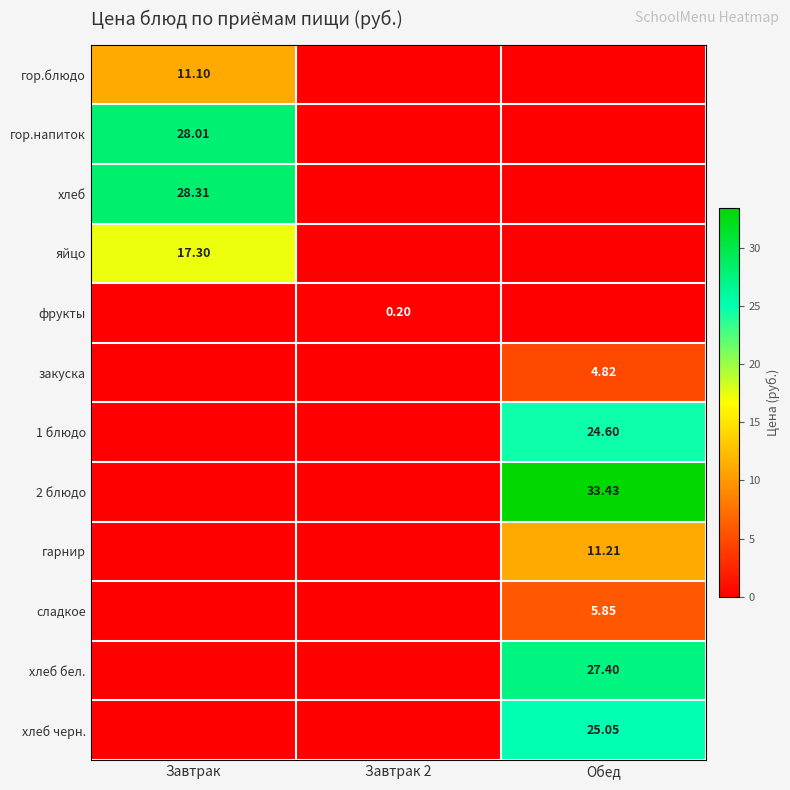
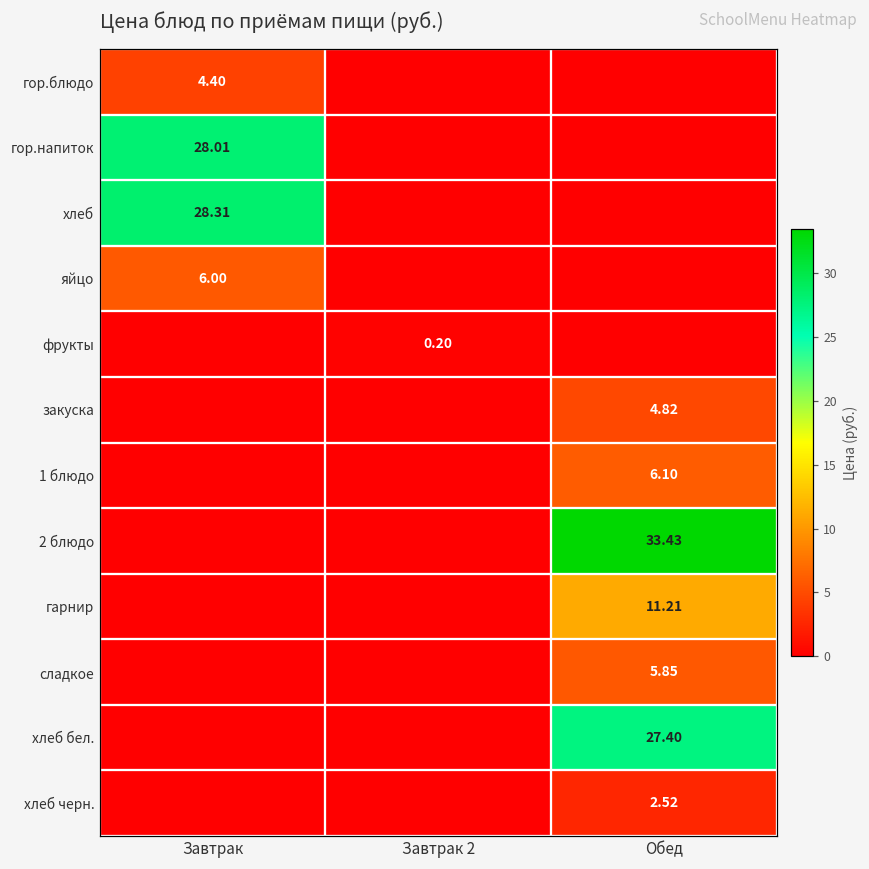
  {
    "гор.блюдо": {
-     "Завтрак": 11.10
+     "Завтрак": 4.40
    },
    "гор.напиток": {
      "Завтрак": 28.01
    },
    "хлеб": {
      "Завтрак": 28.31
    },
    "яйцо": {
-     "Завтрак": 17.30
+     "Завтрак": 6.00
    },
    "фрукты": {
      "Завтрак 2": 0.20
    },
    "закуска": {
      "Обед": 4.82
    },
    "1 блюдо": {
-     "Обед": 24.60
+     "Обед": 6.10
    },
    "2 блюдо": {
      "Обед": 33.43
    },
    "гарнир": {
      "Обед": 11.21
    },
    "сладкое": {
      "Обед": 5.85
    },
    "хлеб бел.": {
      "Обед": 27.40
    },
    "хлеб черн.": {
-     "Обед": 25.05
+     "Обед": 2.52
    }
  }
